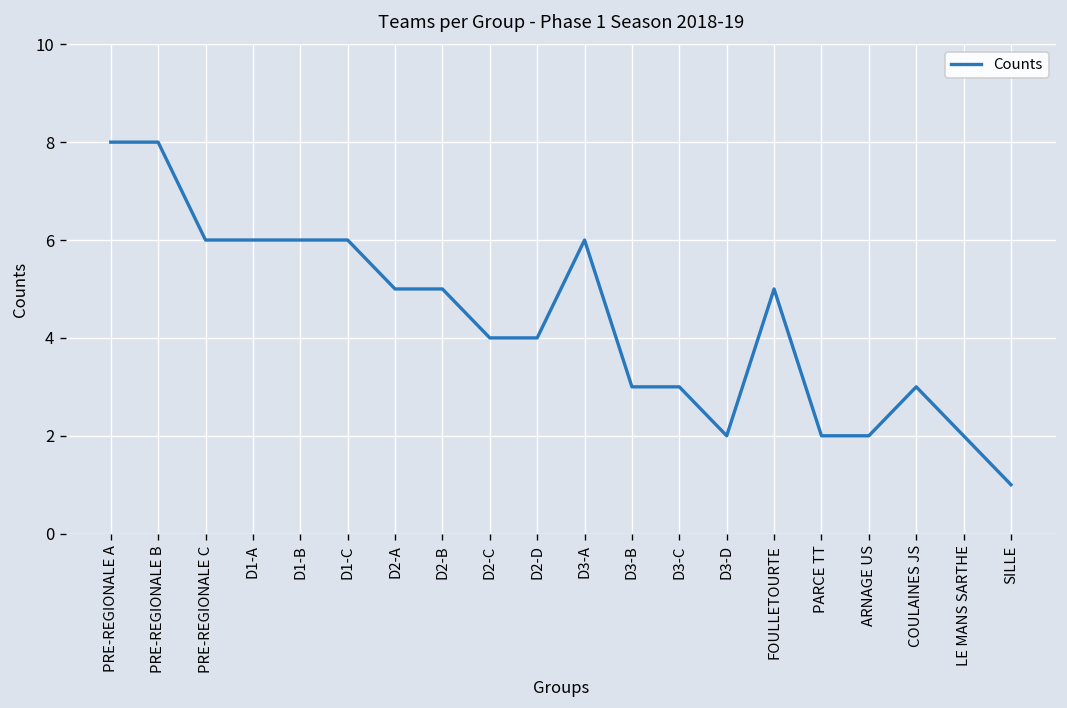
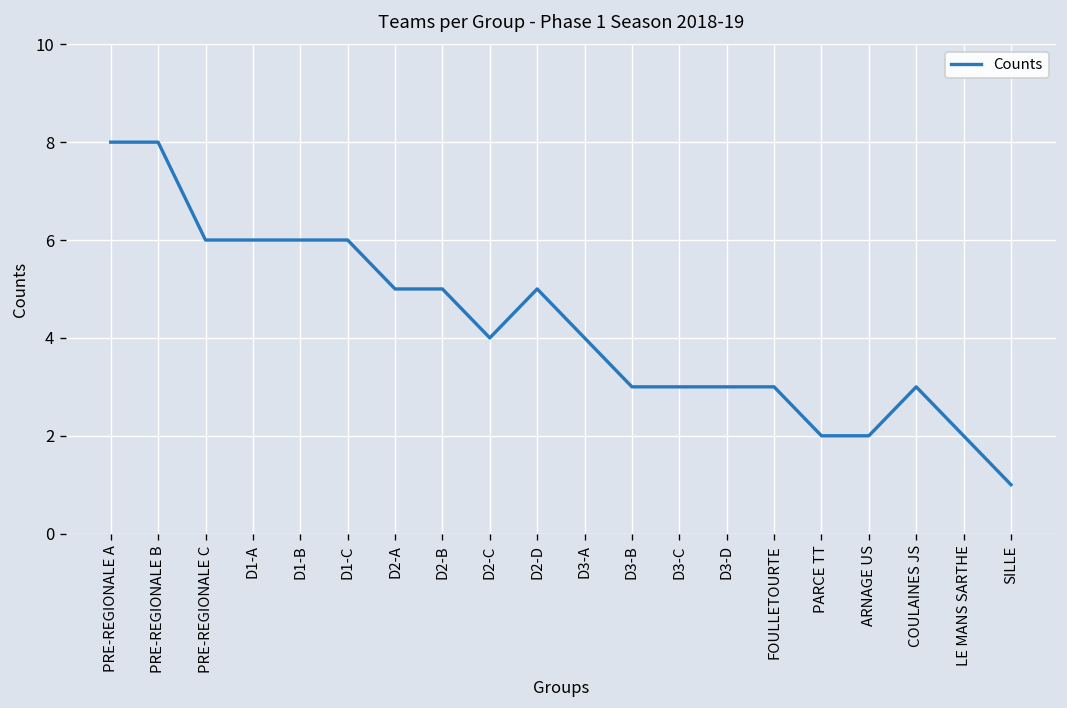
  {
    "PRE-REGIONALE A": 8,
    "PRE-REGIONALE B": 8,
    "PRE-REGIONALE C": 6,
    "D1-A": 6,
    "D1-B": 6,
    "D1-C": 6,
    "D2-A": 5,
    "D2-B": 5,
    "D2-C": 4,
-   "D2-D": 4,
-   "D3-A": 6,
+   "D2-D": 5,
+   "D3-A": 4,
    "D3-B": 3,
    "D3-C": 3,
-   "D3-D": 2,
-   "FOULLETOURTE": 5,
+   "D3-D": 3,
+   "FOULLETOURTE": 3,
    "PARCE TT": 2,
    "ARNAGE US": 2,
    "COULAINES JS": 3,
    "LE MANS SARTHE": 2,
    "SILLE": 1
  }
